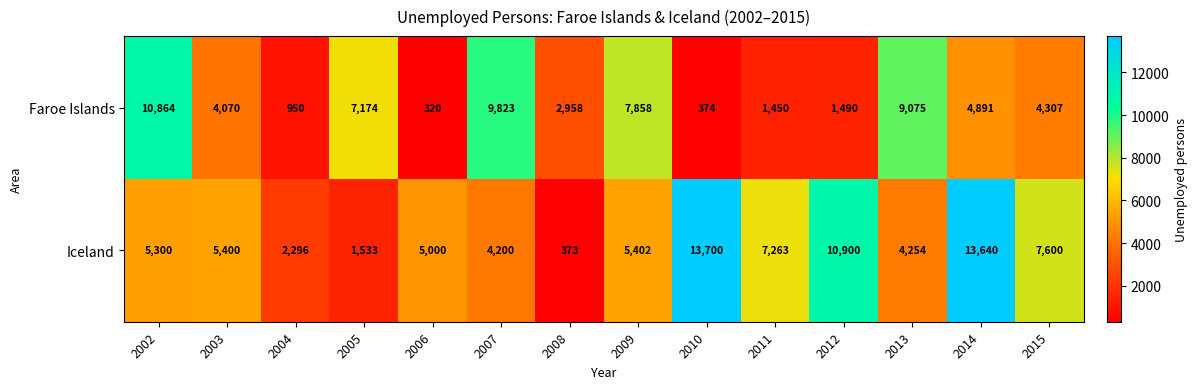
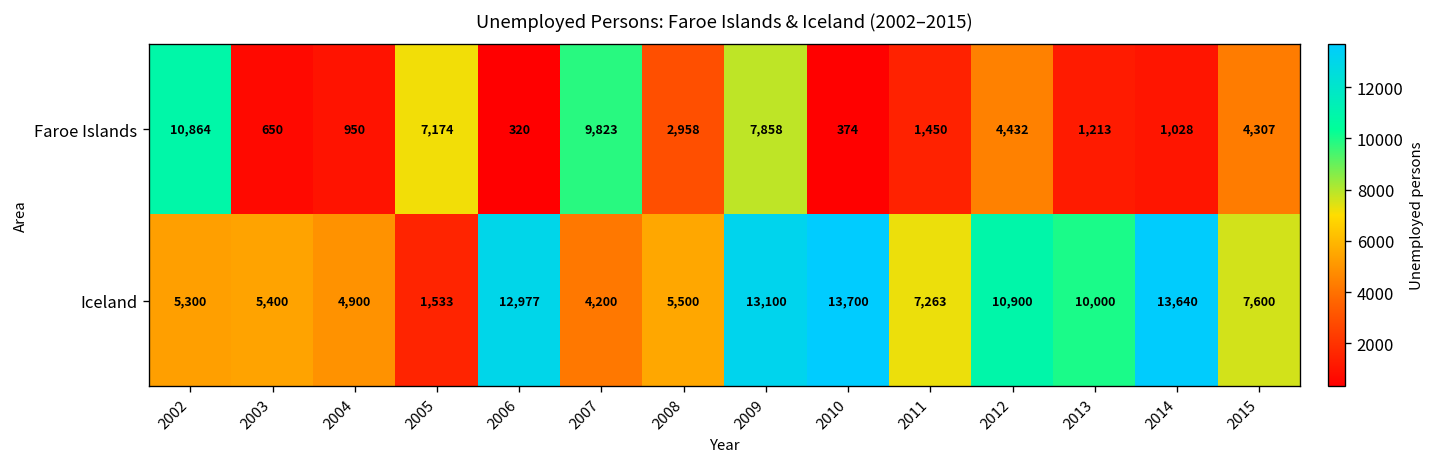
  {
    "Faroe Islands": {
      "2002": "10,864",
-     "2003": "4,070",
+     "2003": "650",
      "2004": "950",
      "2005": "7,174",
      "2006": "320",
      "2007": "9,823",
      "2008": "2,958",
      "2009": "7,858",
      "2010": "374",
      "2011": "1,450",
-     "2012": "1,490",
-     "2013": "9,075",
-     "2014": "4,891",
+     "2012": "4,432",
+     "2013": "1,213",
+     "2014": "1,028",
      "2015": "4,307"
    },
    "Iceland": {
      "2002": "5,300",
      "2003": "5,400",
-     "2004": "2,296",
+     "2004": "4,900",
      "2005": "1,533",
-     "2006": "5,000",
+     "2006": "12,977",
      "2007": "4,200",
-     "2008": "373",
-     "2009": "5,402",
+     "2008": "5,500",
+     "2009": "13,100",
      "2010": "13,700",
      "2011": "7,263",
      "2012": "10,900",
-     "2013": "4,254",
+     "2013": "10,000",
      "2014": "13,640",
      "2015": "7,600"
    }
  }
